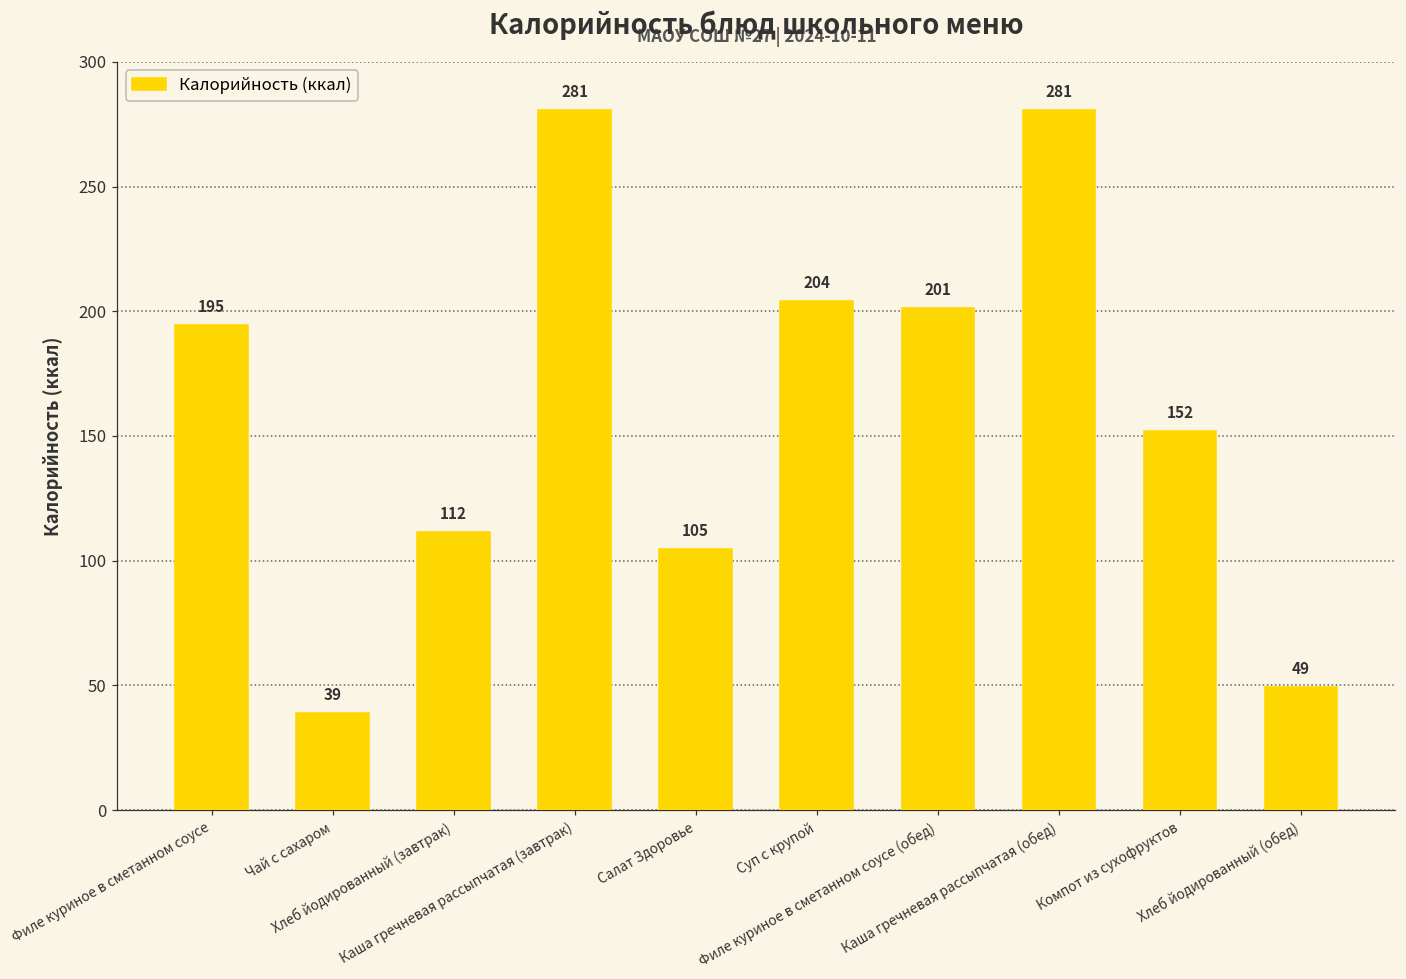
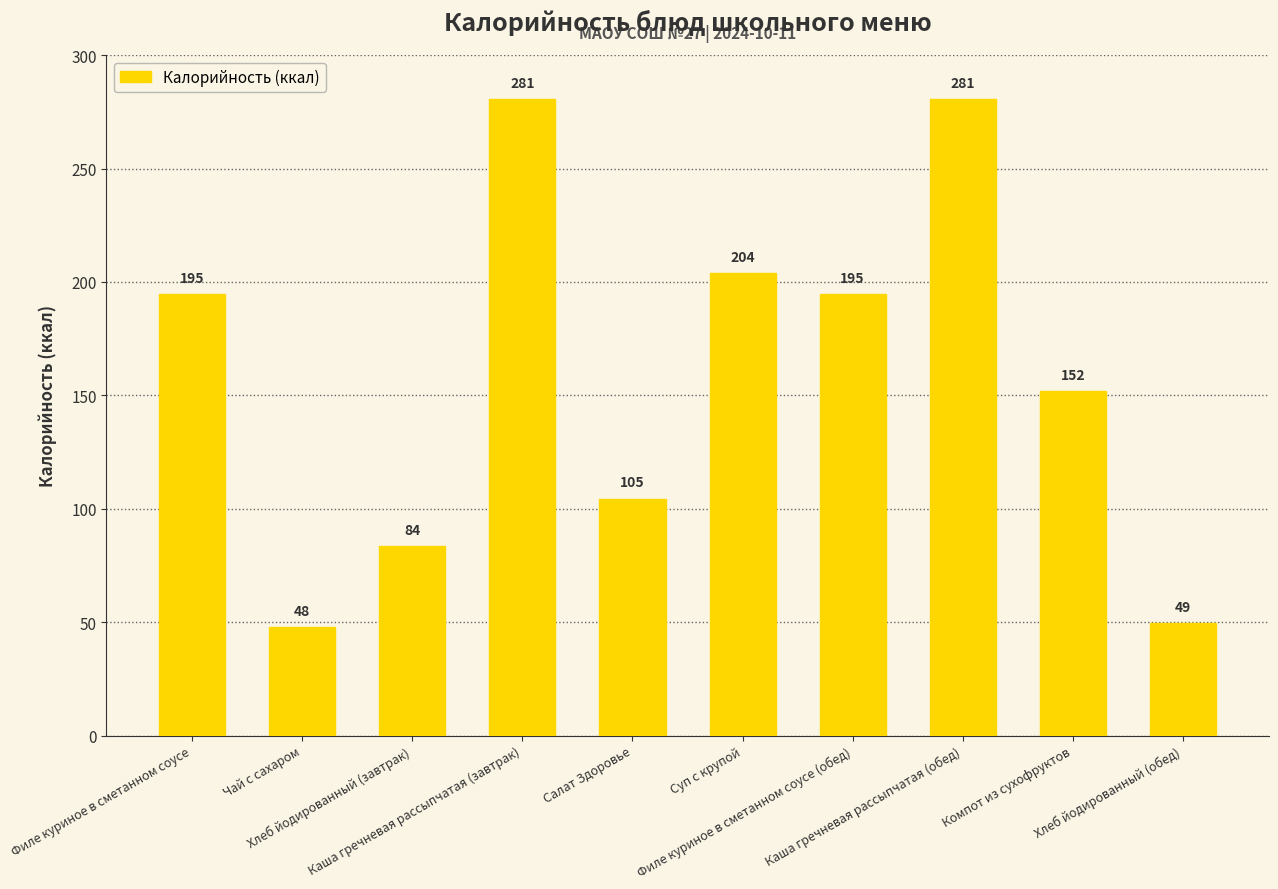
  {
    "Филе куриное в сметанном соусе": 195,
-   "Чай с сахаром": 39,
-   "Хлеб йодированный (завтрак)": 112,
+   "Чай с сахаром": 48,
+   "Хлеб йодированный (завтрак)": 84,
    "Каша гречневая рассыпчатая (завтрак)": 281,
    "Салат Здоровье": 105,
    "Суп с крупой": 204,
-   "Филе куриное в сметанном соусе (обед)": 201,
+   "Филе куриное в сметанном соусе (обед)": 195,
    "Каша гречневая рассыпчатая (обед)": 281,
    "Компот из сухофруктов": 152,
    "Хлеб йодированный (обед)": 49
  }
